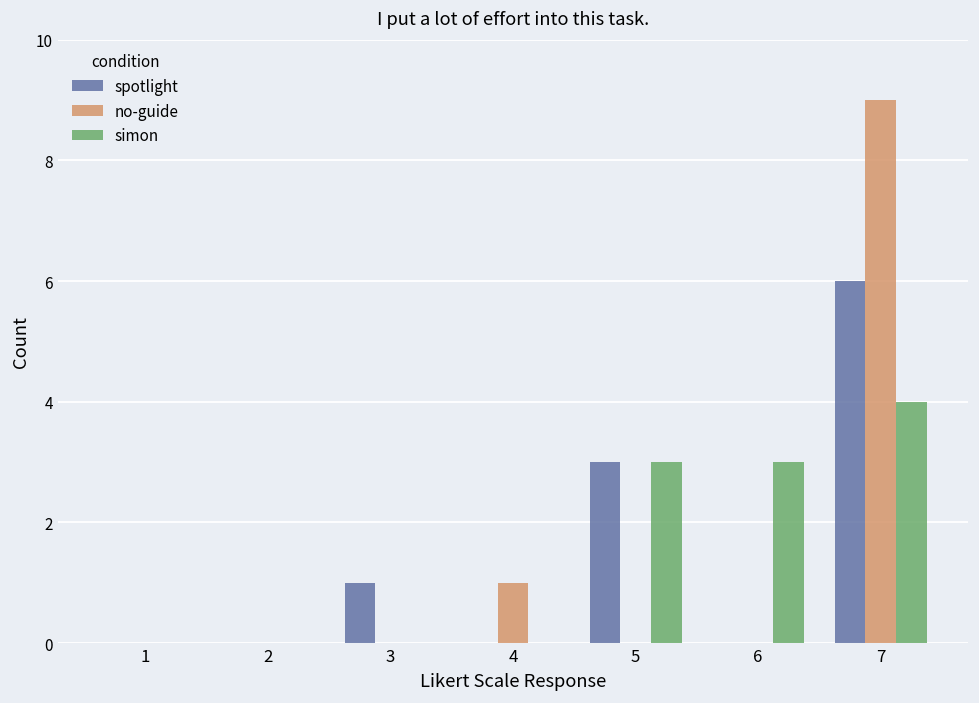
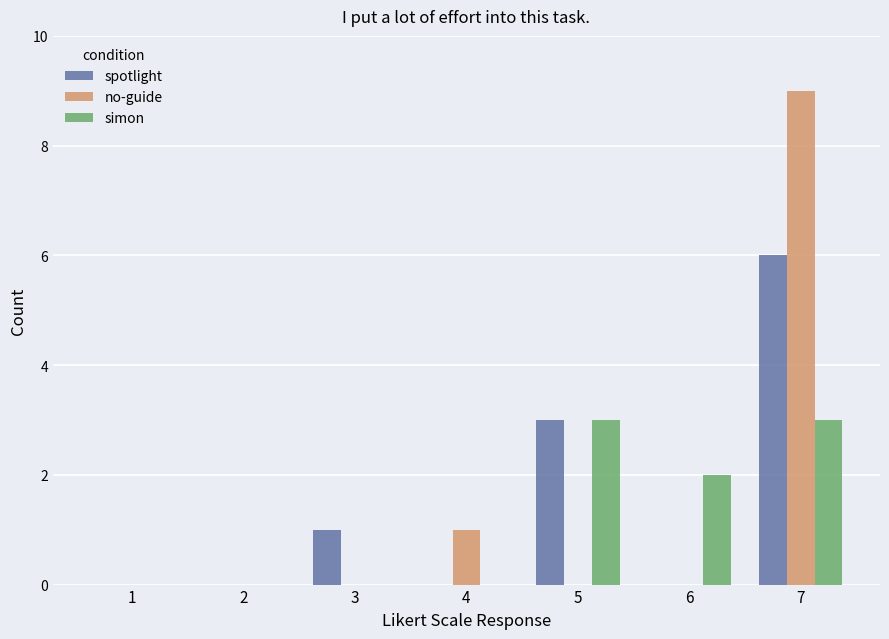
  {
    "spotlight": {
      "1": 0,
      "2": 0,
      "3": 1,
      "4": 0,
      "5": 3,
      "6": 0,
      "7": 6
    },
    "no-guide": {
      "1": 0,
      "2": 0,
      "3": 0,
      "4": 1,
      "5": 0,
      "6": 0,
      "7": 9
    },
    "simon": {
      "1": 0,
      "2": 0,
      "3": 0,
      "4": 0,
      "5": 3,
-     "6": 3,
-     "7": 4
+     "6": 2,
+     "7": 3
    }
  }
